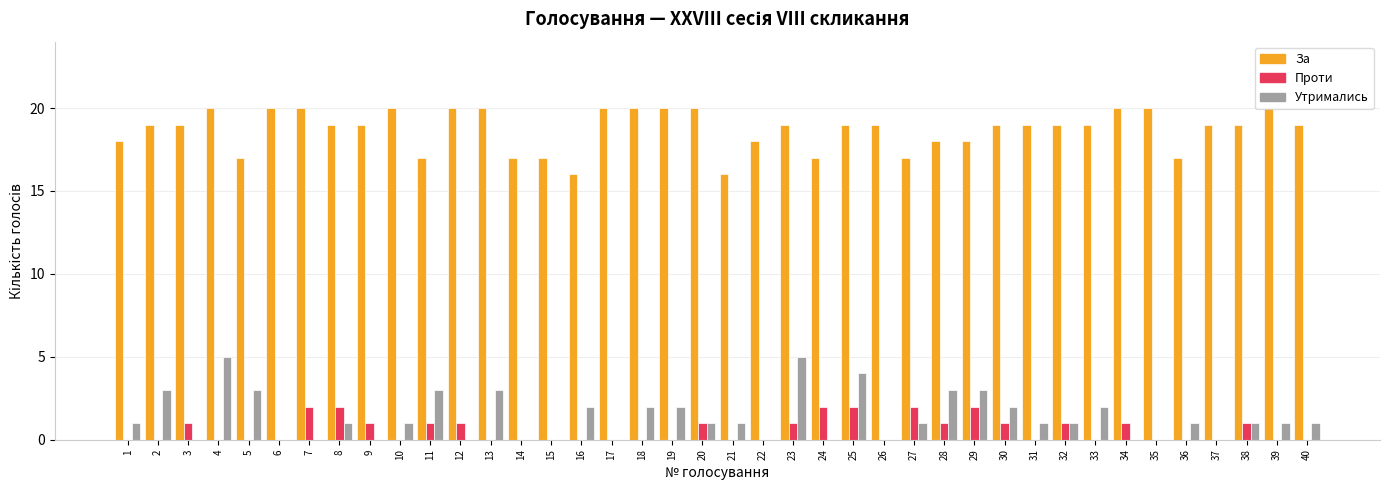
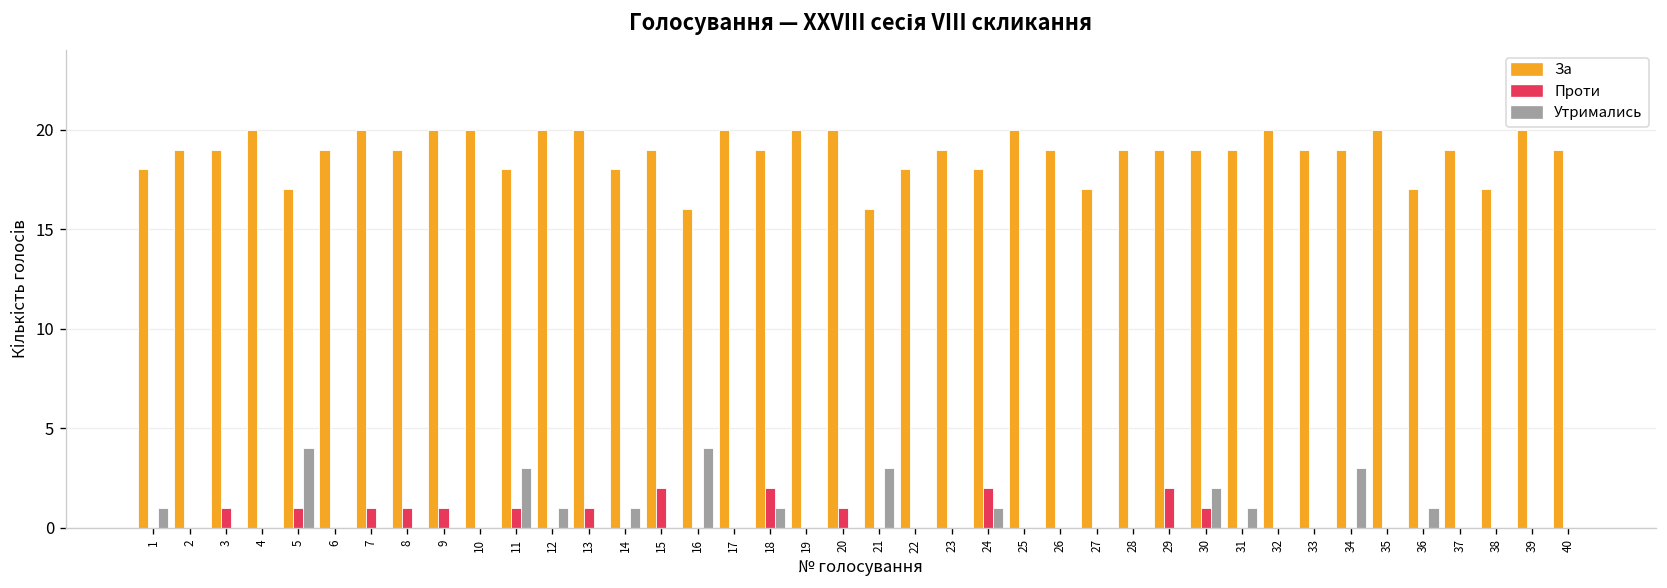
  {
    "За": {
      "1": 18,
      "2": 19,
      "3": 19,
      "4": 20,
      "5": 17,
-     "6": 20,
+     "6": 19,
      "7": 20,
      "8": 19,
-     "9": 19,
+     "9": 20,
      "10": 20,
-     "11": 17,
+     "11": 18,
      "12": 20,
      "13": 20,
-     "14": 17,
-     "15": 17,
+     "14": 18,
+     "15": 19,
      "16": 16,
      "17": 20,
-     "18": 20,
+     "18": 19,
      "19": 20,
      "20": 20,
      "21": 16,
      "22": 18,
      "23": 19,
-     "24": 17,
-     "25": 19,
+     "24": 18,
+     "25": 20,
      "26": 19,
      "27": 17,
-     "28": 18,
-     "29": 18,
+     "28": 19,
+     "29": 19,
      "30": 19,
      "31": 19,
-     "32": 19,
+     "32": 20,
      "33": 19,
-     "34": 20,
+     "34": 19,
      "35": 20,
      "36": 17,
      "37": 19,
-     "38": 19,
+     "38": 17,
      "40": 19
    },
    "Проти": {
      "1": 0,
      "2": 0,
      "3": 1,
      "4": 0,
-     "5": 0,
+     "5": 1,
      "6": 0,
-     "7": 2,
-     "8": 2,
+     "7": 1,
+     "8": 1,
      "9": 1,
      "10": 0,
      "11": 1,
-     "12": 1,
-     "13": 0,
+     "12": 0,
+     "13": 1,
      "14": 0,
-     "15": 0,
+     "15": 2,
      "16": 0,
      "17": 0,
-     "18": 0,
+     "18": 2,
      "19": 0,
      "20": 1,
      "21": 0,
      "22": 0,
-     "23": 1,
+     "23": 0,
      "24": 2,
-     "25": 2,
+     "25": 0,
      "26": 0,
-     "27": 2,
-     "28": 1,
+     "27": 0,
+     "28": 0,
      "29": 2,
      "30": 1,
      "31": 0,
-     "32": 1,
+     "32": 0,
      "33": 0,
-     "34": 1,
+     "34": 0,
      "35": 0,
      "36": 0,
      "37": 0,
-     "38": 1,
+     "38": 0,
      "39": 0,
      "40": 0
    },
    "Утримались": {
      "1": 1,
-     "2": 3,
+     "2": 0,
      "3": 0,
-     "4": 5,
-     "5": 3,
+     "4": 0,
+     "5": 4,
      "6": 0,
      "7": 0,
-     "8": 1,
+     "8": 0,
      "9": 0,
-     "10": 1,
+     "10": 0,
      "11": 3,
-     "12": 0,
-     "13": 3,
-     "14": 0,
+     "12": 1,
+     "13": 0,
+     "14": 1,
      "15": 0,
-     "16": 2,
+     "16": 4,
      "17": 0,
-     "18": 2,
-     "19": 2,
-     "20": 1,
-     "21": 1,
+     "18": 1,
+     "19": 0,
+     "20": 0,
+     "21": 3,
      "22": 0,
-     "23": 5,
-     "24": 0,
-     "25": 4,
+     "23": 0,
+     "24": 1,
+     "25": 0,
      "26": 0,
-     "27": 1,
-     "28": 3,
-     "29": 3,
+     "27": 0,
+     "28": 0,
+     "29": 0,
      "30": 2,
      "31": 1,
-     "32": 1,
-     "33": 2,
-     "34": 0,
+     "32": 0,
+     "33": 0,
+     "34": 3,
      "35": 0,
      "36": 1,
      "37": 0,
-     "38": 1,
-     "39": 1,
-     "40": 1
+     "38": 0,
+     "39": 0,
+     "40": 0
    }
  }
